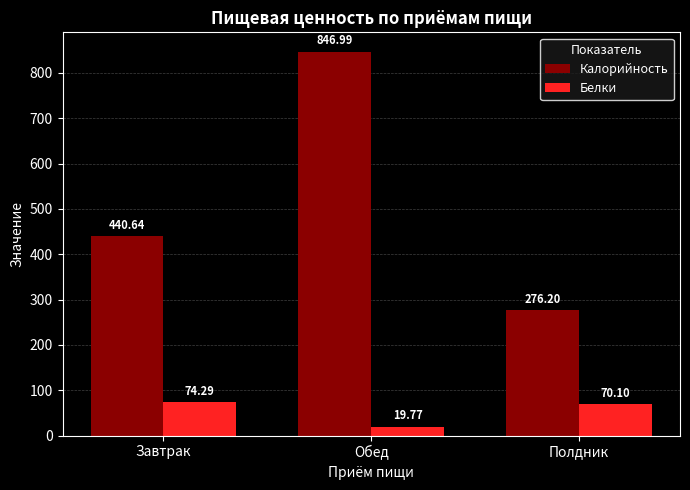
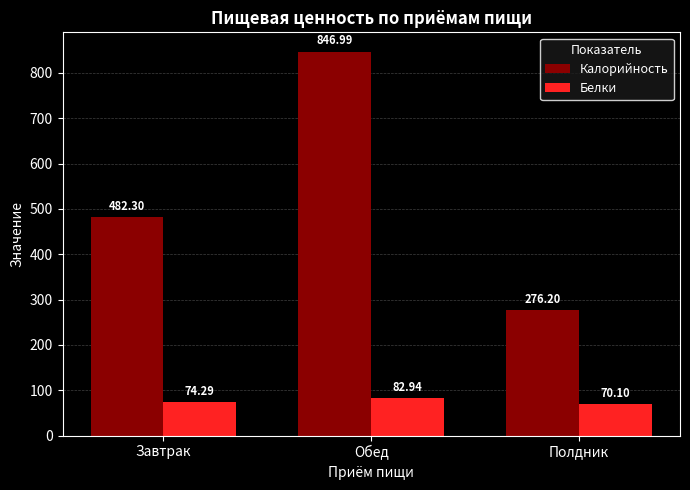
  {
    "Калорийность": {
-     "Завтрак": 440.64,
+     "Завтрак": 482.30,
      "Обед": 846.99,
      "Полдник": 276.20
    },
    "Белки": {
      "Завтрак": 74.29,
-     "Обед": 19.77,
+     "Обед": 82.94,
      "Полдник": 70.10
    }
  }
